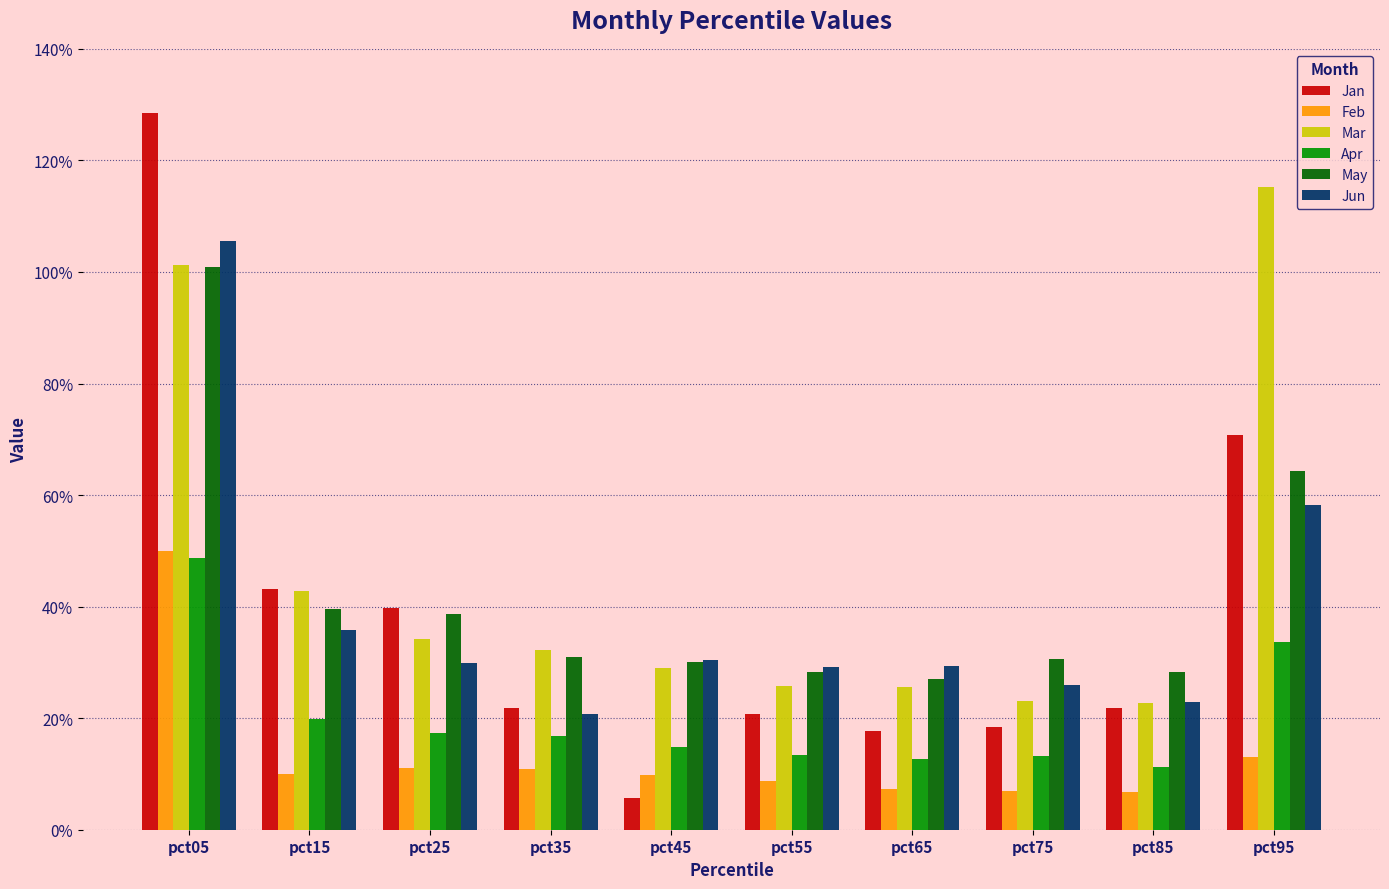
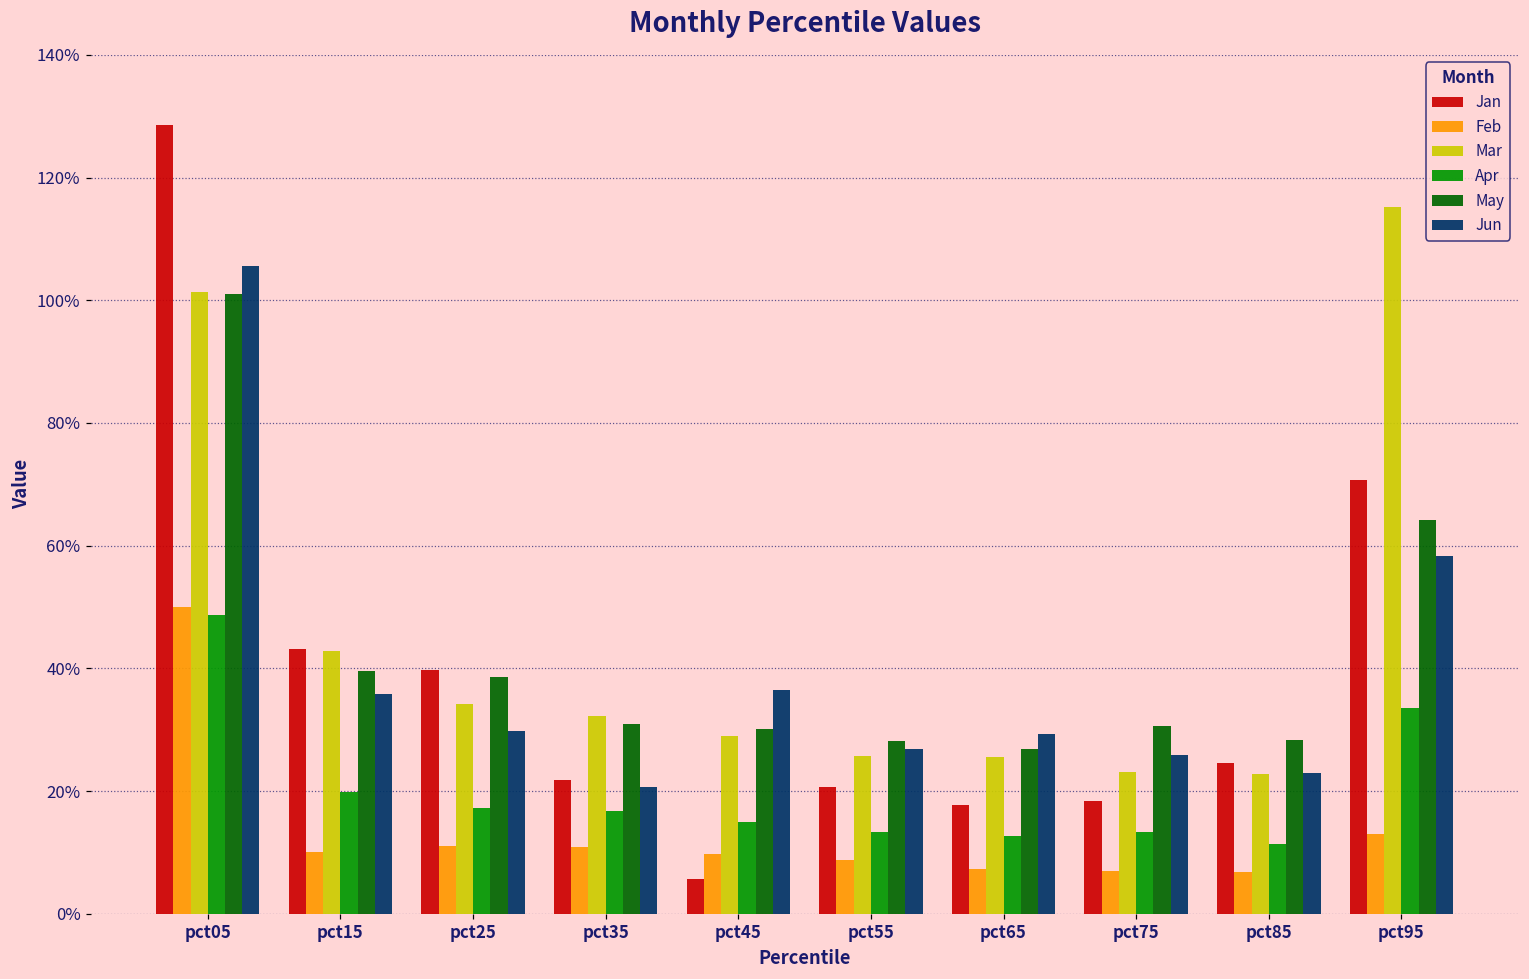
  {
    "Jan": {
      "pct05": "129%",
      "pct15": "43%",
      "pct25": "40%",
      "pct35": "22%",
      "pct45": "6%",
      "pct55": "21%",
      "pct65": "18%",
      "pct75": "18%",
-     "pct85": "22%",
+     "pct85": "25%",
      "pct95": "71%"
    },
    "Feb": {
      "pct05": "50%",
      "pct15": "10%",
      "pct25": "11%",
      "pct35": "11%",
      "pct45": "10%",
      "pct55": "9%",
      "pct65": "7%",
      "pct75": "7%",
      "pct85": "7%",
      "pct95": "13%"
    },
    "Mar": {
      "pct05": "101%",
      "pct15": "43%",
      "pct25": "34%",
      "pct35": "32%",
      "pct45": "29%",
      "pct55": "26%",
      "pct65": "26%",
      "pct75": "23%",
      "pct85": "23%",
      "pct95": "115%"
    },
    "Jun": {
      "pct05": "106%",
      "pct15": "36%",
      "pct25": "30%",
      "pct35": "21%",
-     "pct45": "30%",
-     "pct55": "29%",
+     "pct45": "36%",
+     "pct55": "27%",
      "pct65": "29%",
      "pct75": "26%",
      "pct85": "23%",
      "pct95": "58%"
    }
  }
